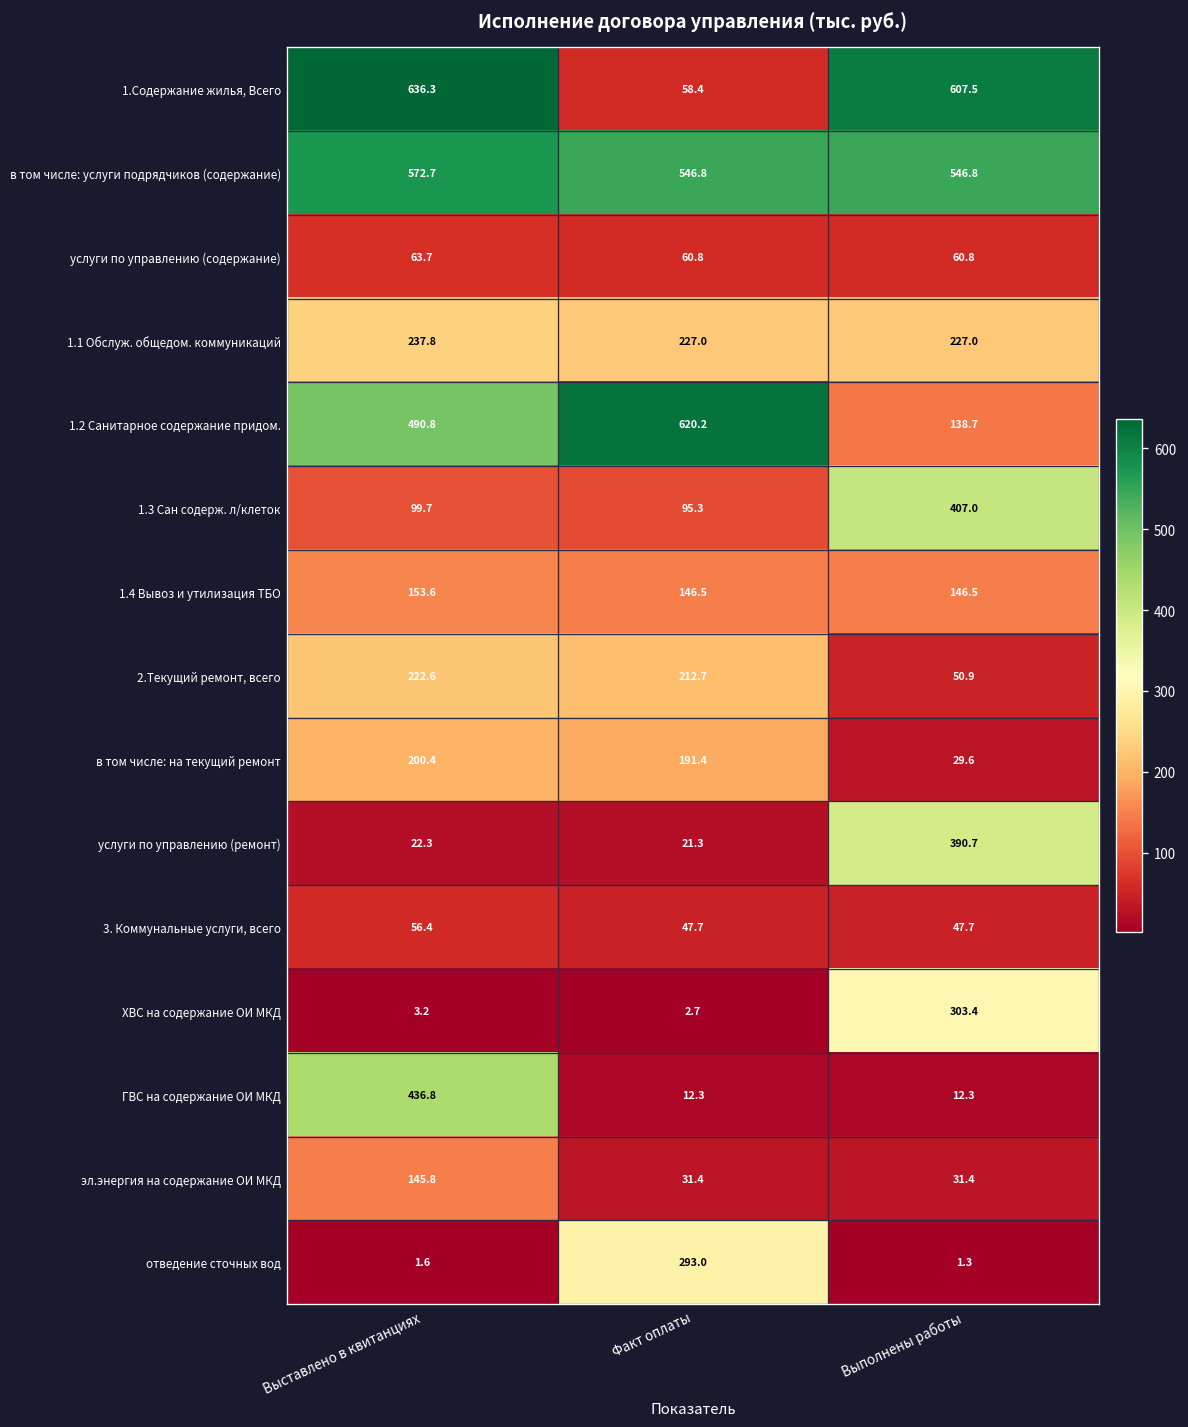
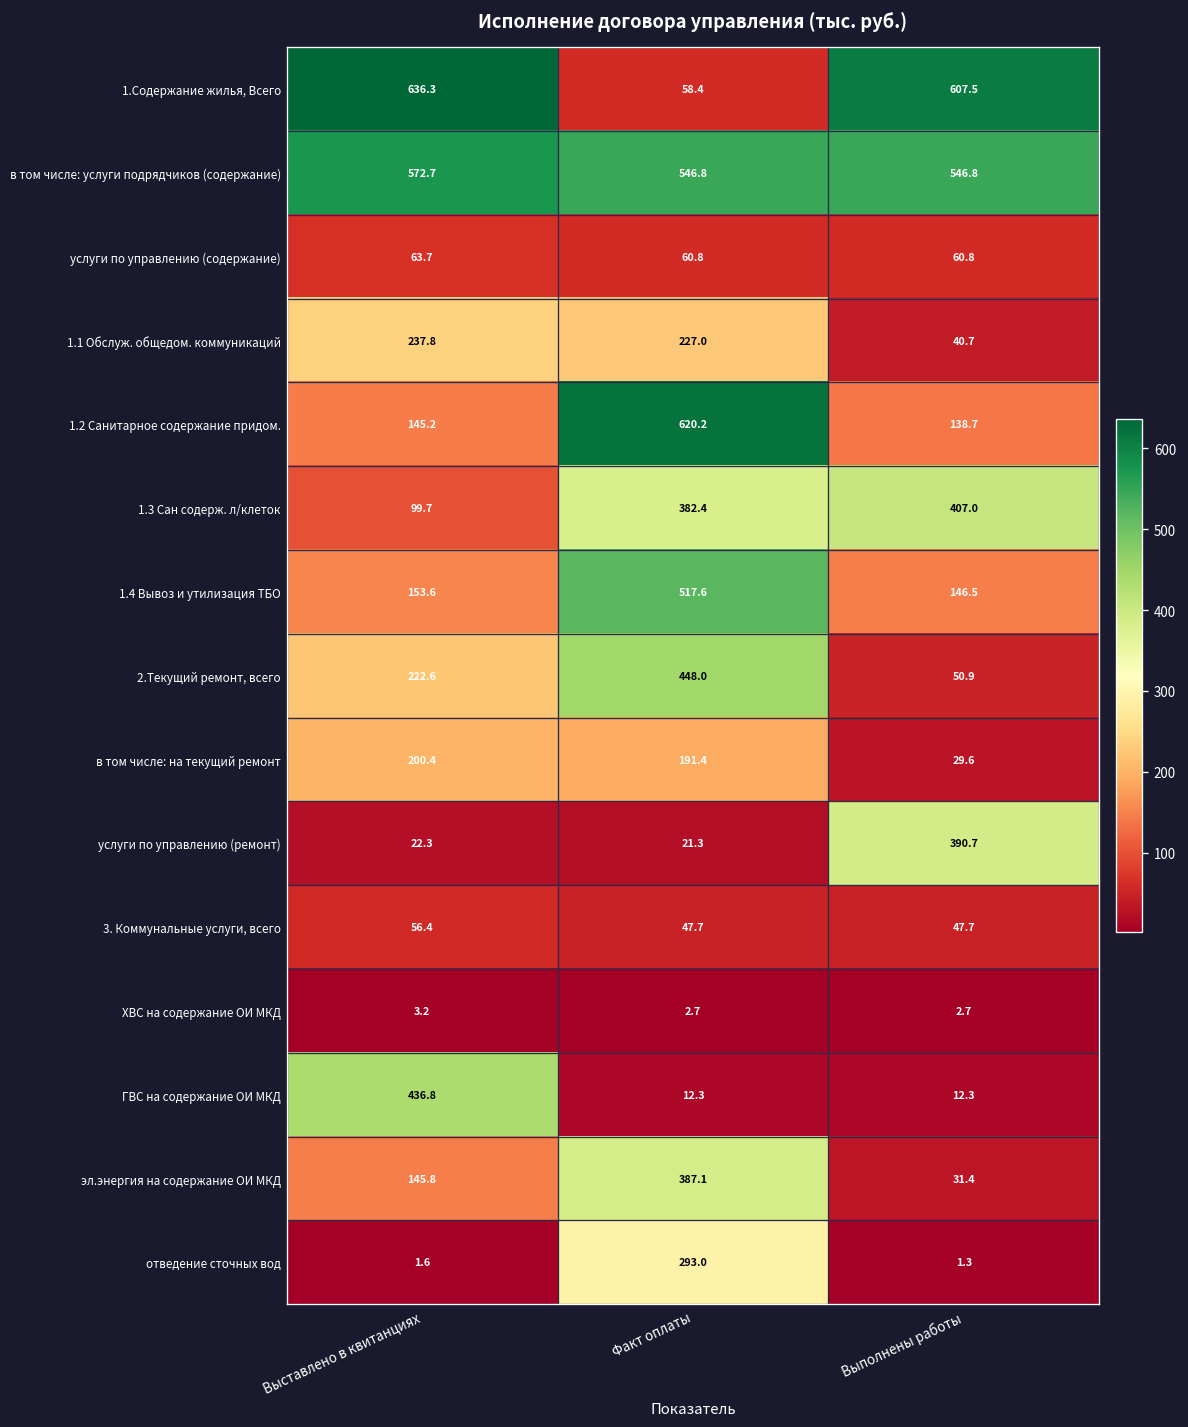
  {
    "1.Содержание жилья, Всего": {
      "Выставлено в квитанциях": 636.3,
      "Факт оплаты": 58.4,
      "Выполнены работы": 607.5
    },
    "в том числе: услуги подрядчиков (содержание)": {
      "Выставлено в квитанциях": 572.7,
      "Факт оплаты": 546.8,
      "Выполнены работы": 546.8
    },
    "услуги по управлению (содержание)": {
      "Выставлено в квитанциях": 63.7,
      "Факт оплаты": 60.8,
      "Выполнены работы": 60.8
    },
    "1.1 Обслуж. общедом. коммуникаций": {
      "Выставлено в квитанциях": 237.8,
      "Факт оплаты": 227.0,
-     "Выполнены работы": 227.0
+     "Выполнены работы": 40.7
    },
    "1.2 Санитарное содержание придом.": {
-     "Выставлено в квитанциях": 490.8,
+     "Выставлено в квитанциях": 145.2,
      "Факт оплаты": 620.2,
      "Выполнены работы": 138.7
    },
    "1.3 Сан содерж. л/клеток": {
      "Выставлено в квитанциях": 99.7,
-     "Факт оплаты": 95.3,
+     "Факт оплаты": 382.4,
      "Выполнены работы": 407.0
    },
    "1.4 Вывоз и утилизация ТБО": {
      "Выставлено в квитанциях": 153.6,
-     "Факт оплаты": 146.5,
+     "Факт оплаты": 517.6,
      "Выполнены работы": 146.5
    },
    "2.Текущий ремонт, всего": {
      "Выставлено в квитанциях": 222.6,
-     "Факт оплаты": 212.7,
+     "Факт оплаты": 448.0,
      "Выполнены работы": 50.9
    },
    "в том числе: на текущий ремонт": {
      "Выставлено в квитанциях": 200.4,
      "Факт оплаты": 191.4,
      "Выполнены работы": 29.6
    },
    "услуги по управлению (ремонт)": {
      "Выставлено в квитанциях": 22.3,
      "Факт оплаты": 21.3,
      "Выполнены работы": 390.7
    },
    "3. Коммунальные услуги, всего": {
      "Выставлено в квитанциях": 56.4,
      "Факт оплаты": 47.7,
      "Выполнены работы": 47.7
    },
    "ХВС на содержание ОИ МКД": {
      "Выставлено в квитанциях": 3.2,
      "Факт оплаты": 2.7,
-     "Выполнены работы": 303.4
+     "Выполнены работы": 2.7
    },
    "ГВС на содержание ОИ МКД": {
      "Выставлено в квитанциях": 436.8,
      "Факт оплаты": 12.3,
      "Выполнены работы": 12.3
    },
    "эл.энергия на содержание ОИ МКД": {
      "Выставлено в квитанциях": 145.8,
-     "Факт оплаты": 31.4,
+     "Факт оплаты": 387.1,
      "Выполнены работы": 31.4
    },
    "отведение сточных вод": {
      "Выставлено в квитанциях": 1.6,
      "Факт оплаты": 293.0,
      "Выполнены работы": 1.3
    }
  }
